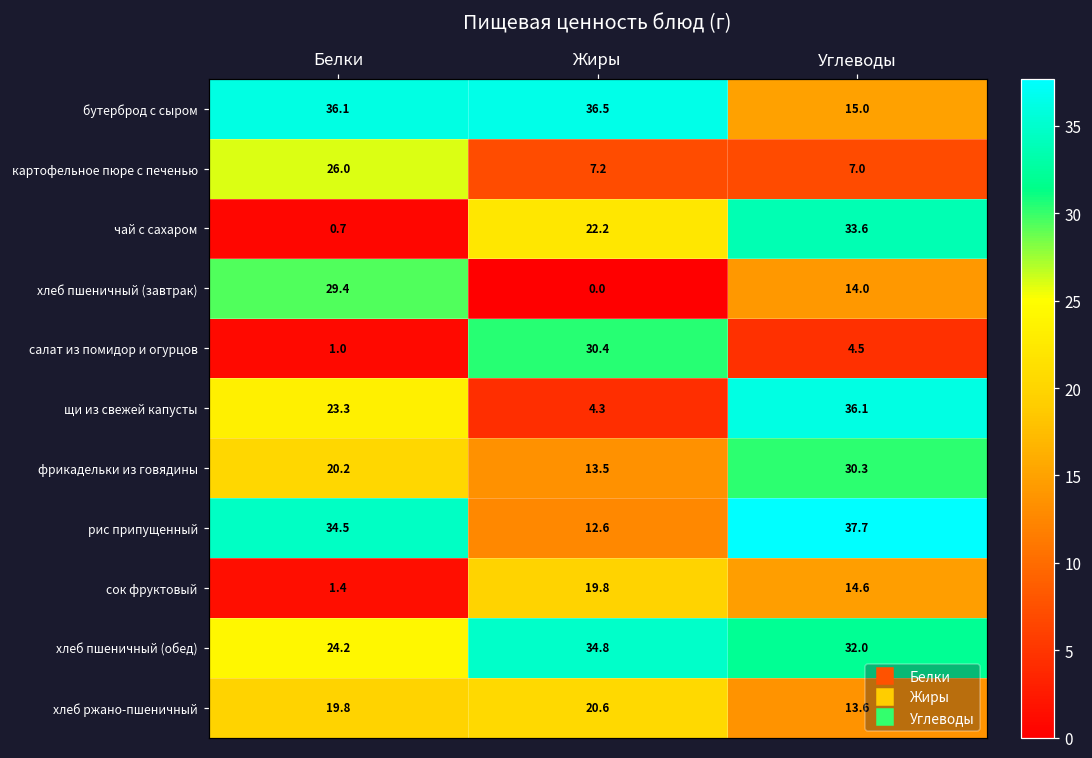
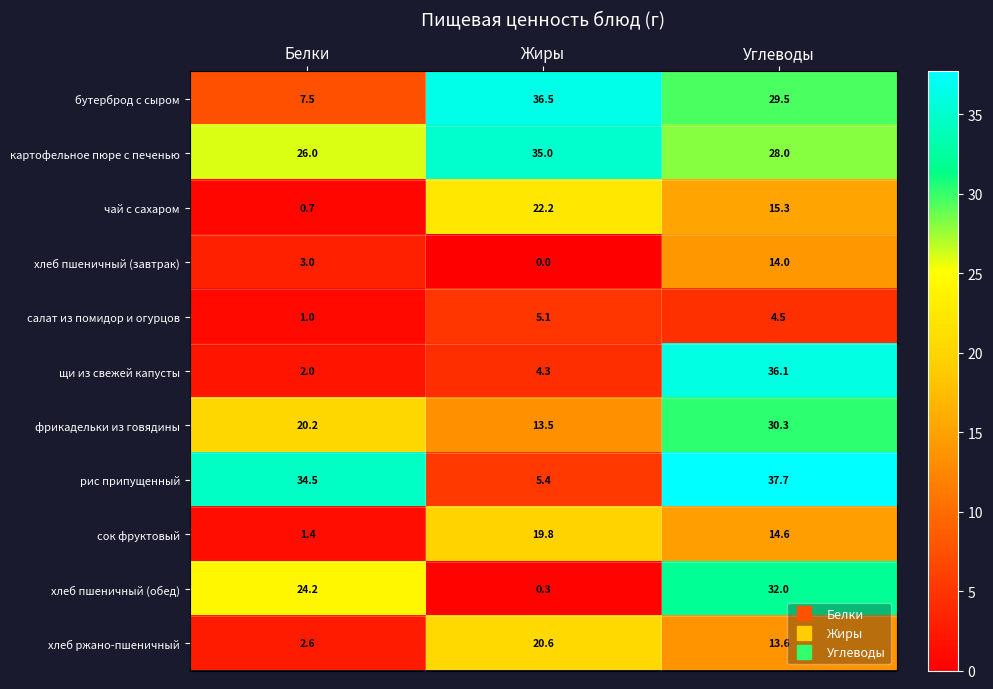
  {
    "бутерброд с сыром": {
-     "Белки": 36.1,
+     "Белки": 7.5,
      "Жиры": 36.5,
-     "Углеводы": 15.0
+     "Углеводы": 29.5
    },
    "картофельное пюре с печенью": {
      "Белки": 26.0,
-     "Жиры": 7.2,
-     "Углеводы": 7.0
+     "Жиры": 35.0,
+     "Углеводы": 28.0
    },
    "чай с сахаром": {
      "Белки": 0.7,
      "Жиры": 22.2,
-     "Углеводы": 33.6
+     "Углеводы": 15.3
    },
    "хлеб пшеничный (завтрак)": {
-     "Белки": 29.4,
+     "Белки": 3.0,
      "Жиры": 0.0,
      "Углеводы": 14.0
    },
    "салат из помидор и огурцов": {
      "Белки": 1.0,
-     "Жиры": 30.4,
+     "Жиры": 5.1,
      "Углеводы": 4.5
    },
    "щи из свежей капусты": {
-     "Белки": 23.3,
+     "Белки": 2.0,
      "Жиры": 4.3,
      "Углеводы": 36.1
    },
    "фрикадельки из говядины": {
      "Белки": 20.2,
      "Жиры": 13.5,
      "Углеводы": 30.3
    },
    "рис припущенный": {
      "Белки": 34.5,
-     "Жиры": 12.6,
+     "Жиры": 5.4,
      "Углеводы": 37.7
    },
    "сок фруктовый": {
      "Белки": 1.4,
      "Жиры": 19.8,
      "Углеводы": 14.6
    },
    "хлеб пшеничный (обед)": {
      "Белки": 24.2,
-     "Жиры": 34.8,
+     "Жиры": 0.3,
      "Углеводы": 32.0
    },
    "хлеб ржано-пшеничный": {
-     "Белки": 19.8,
+     "Белки": 2.6,
      "Жиры": 20.6
    }
  }
